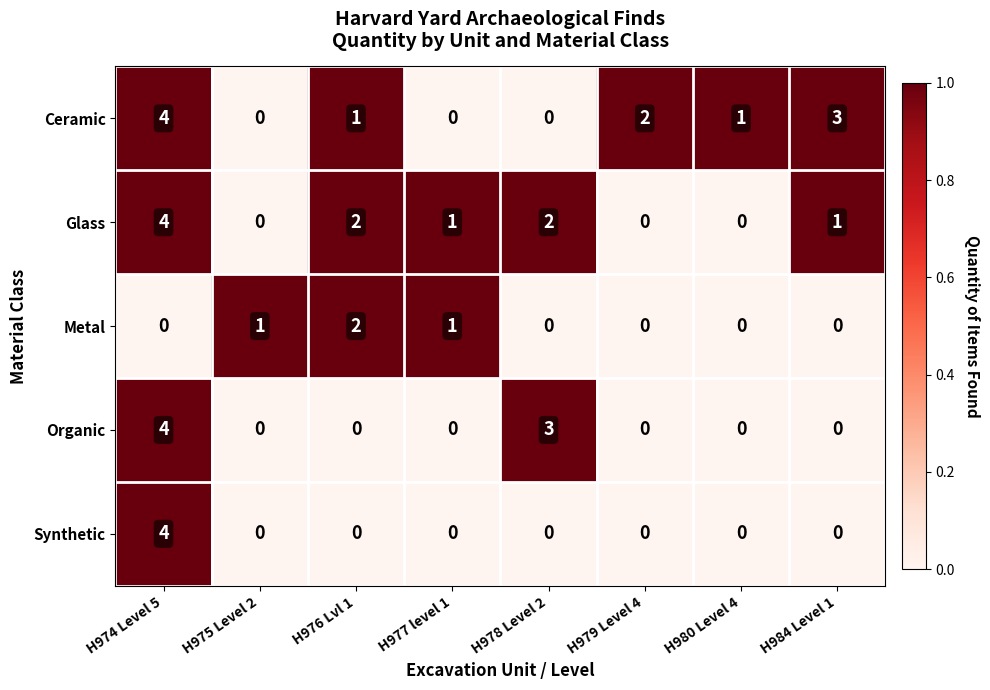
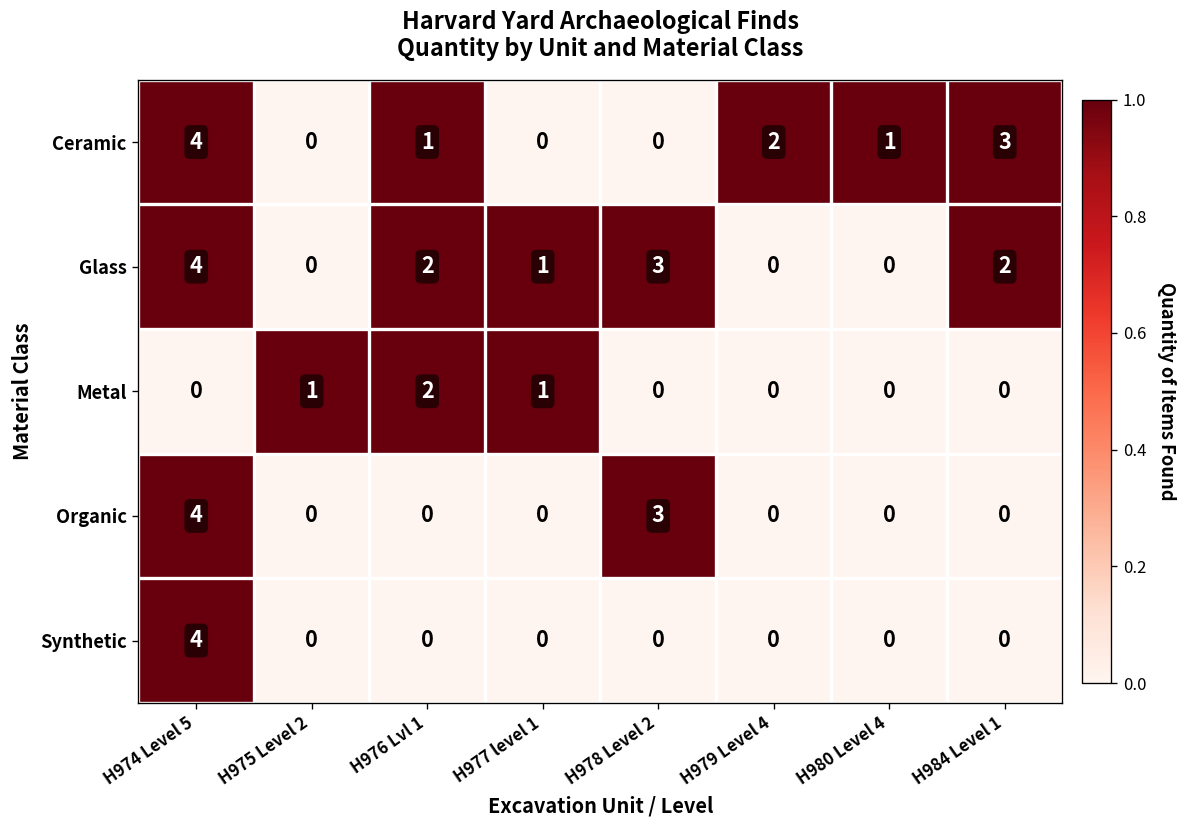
  {
    "Glass": {
-     "H978 Level 2": 2,
-     "H984 Level 1": 1
+     "H978 Level 2": 3,
+     "H984 Level 1": 2
    }
  }
